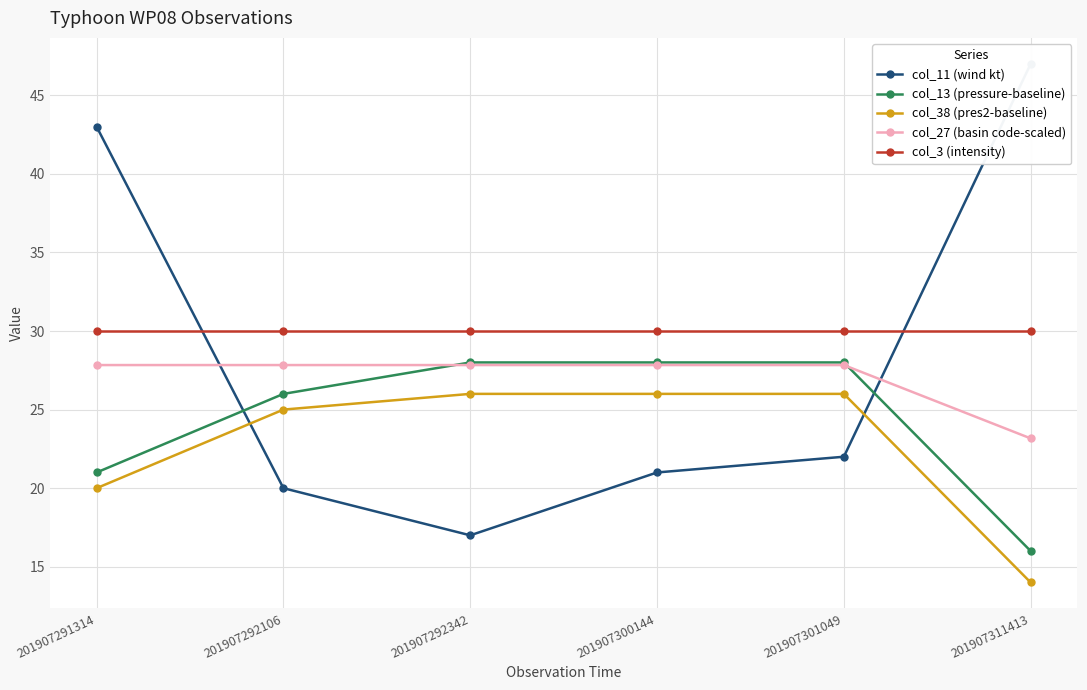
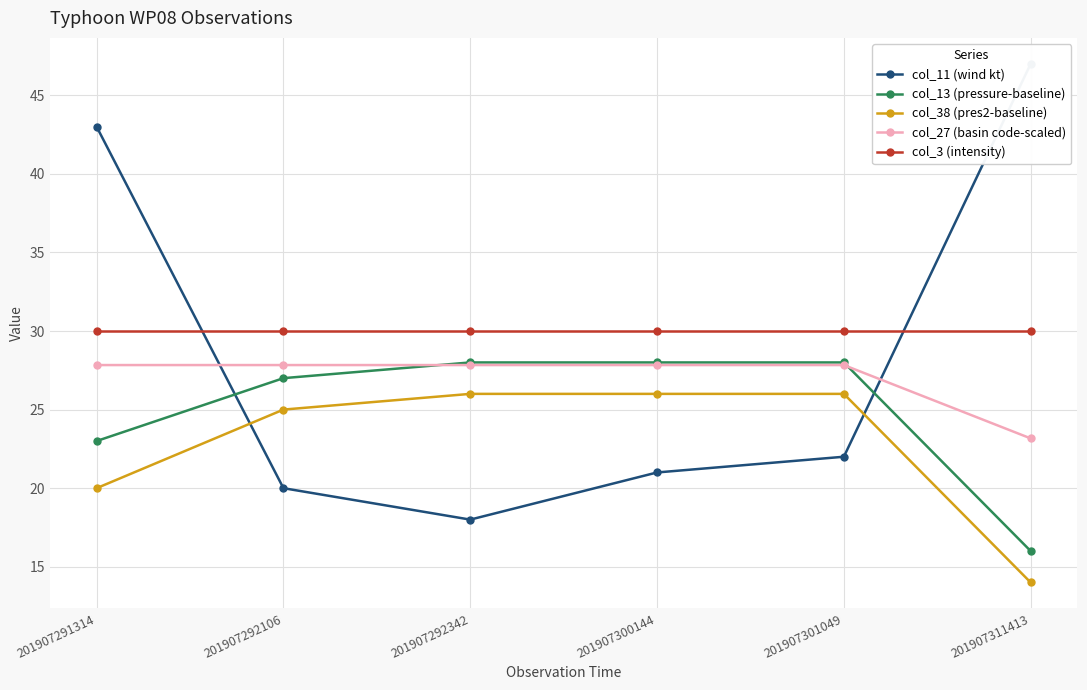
  {
    "col_11 (wind kt)": {
      "201907291314": 43,
      "201907292106": 20,
-     "201907292342": 17,
+     "201907292342": 18,
      "201907300144": 21,
      "201907301049": 22
    },
    "col_13 (pressure-baseline)": {
-     "201907291314": 21.0,
-     "201907292106": 26.0,
+     "201907291314": 23.0,
+     "201907292106": 27.0,
      "201907292342": 28.0,
      "201907300144": 28.0,
      "201907301049": 28.0,
      "201907311413": 16.0
    },
    "col_38 (pres2-baseline)": {
      "201907291314": 20.0,
      "201907292106": 25.0,
      "201907292342": 26.0,
      "201907300144": 26.0,
      "201907301049": 26.0,
      "201907311413": 14.0
    },
    "col_27 (basin code-scaled)": {
      "201907291314": 27.8,
      "201907292106": 27.8,
      "201907292342": 27.8,
      "201907300144": 27.8,
      "201907301049": 27.8,
      "201907311413": 23.2
    },
    "col_3 (intensity)": {
      "201907291314": 30.0,
      "201907292106": 30.0,
      "201907292342": 30.0,
      "201907300144": 30.0,
      "201907301049": 30.0,
      "201907311413": 30.0
    }
  }
